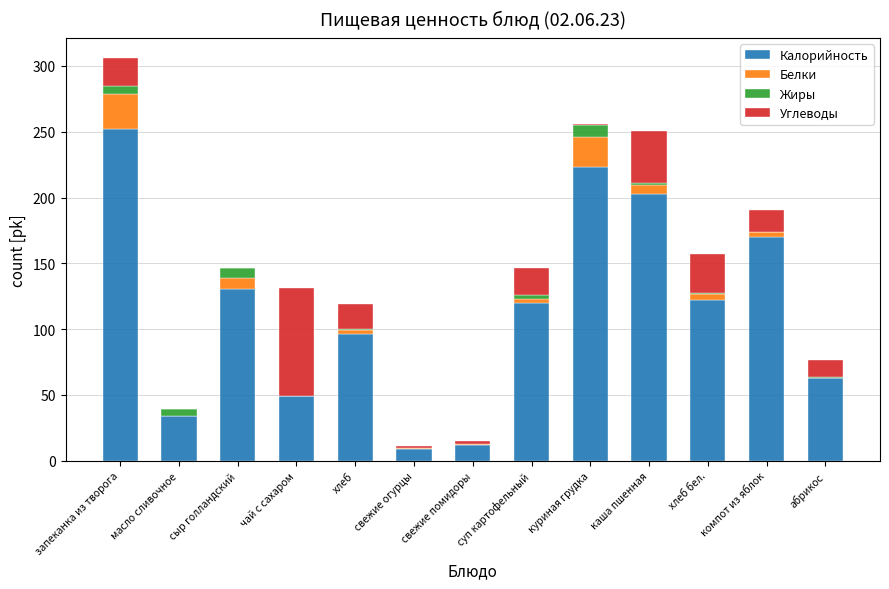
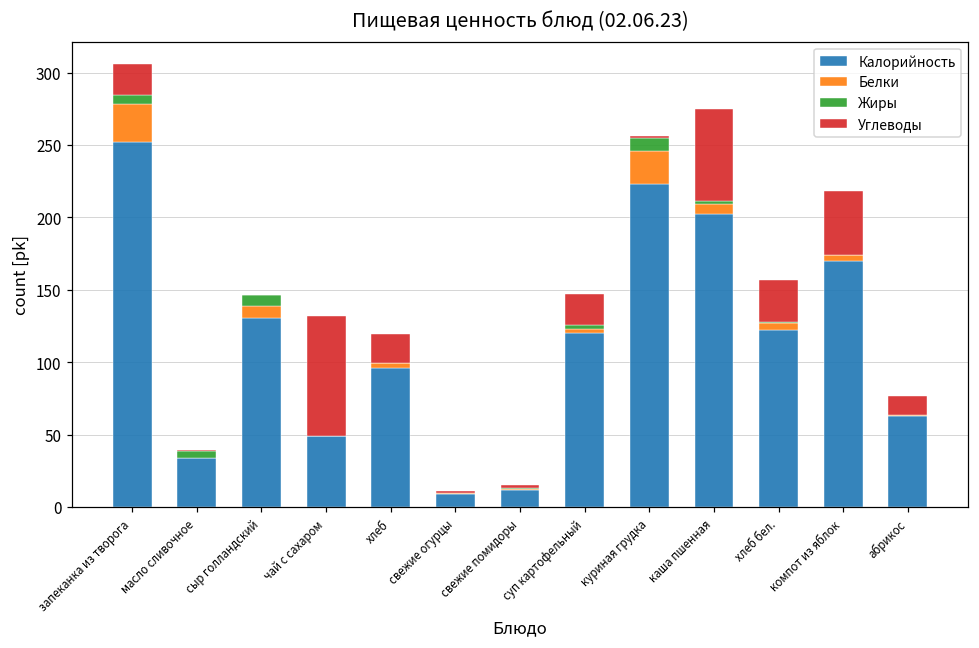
  {
    "Калорийность": {
      "запеканка из творога": 252,
      "масло сливочное": 34,
      "сыр голландский": 131,
      "чай с сахаром": 49,
      "хлеб": 96,
      "свежие огурцы": 9,
      "свежие помидоры": 12,
      "суп картофельный": 120,
      "куриная грудка": 223,
      "каша пшенная": 203,
      "хлеб бел.": 122,
      "компот из яблок": 170,
      "абрикос": 63
    },
    "Белки": {
      "запеканка из творога": 26,
      "сыр голландский": 8,
      "хлеб": 3,
      "суп картофельный": 3,
      "куриная грудка": 23,
      "каша пшенная": 7,
      "хлеб бел.": 5,
      "компот из яблок": 4
    },
    "Жиры": {
      "запеканка из творога": 6,
      "масло сливочное": 5,
      "сыр голландский": 8,
      "свежие огурцы": 0,
      "суп картофельный": 3,
      "куриная грудка": 9,
      "компот из яблок": 0
    },
    "Углеводы": {
      "запеканка из творога": 21,
      "сыр голландский": 0,
      "чай с сахаром": 82,
      "хлеб": 20,
      "свежие помидоры": 2,
      "суп картофельный": 21,
-     "каша пшенная": 39,
+     "каша пшенная": 63,
      "хлеб бел.": 29,
-     "компот из яблок": 17,
+     "компот из яблок": 44,
      "абрикос": 13
    }
  }
